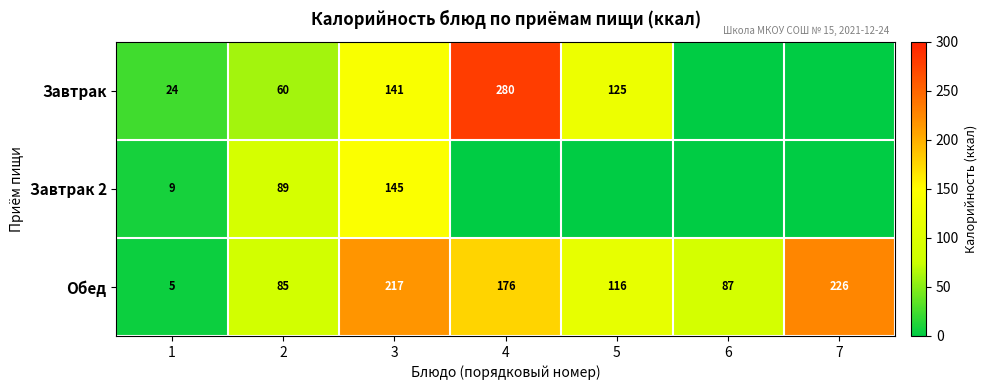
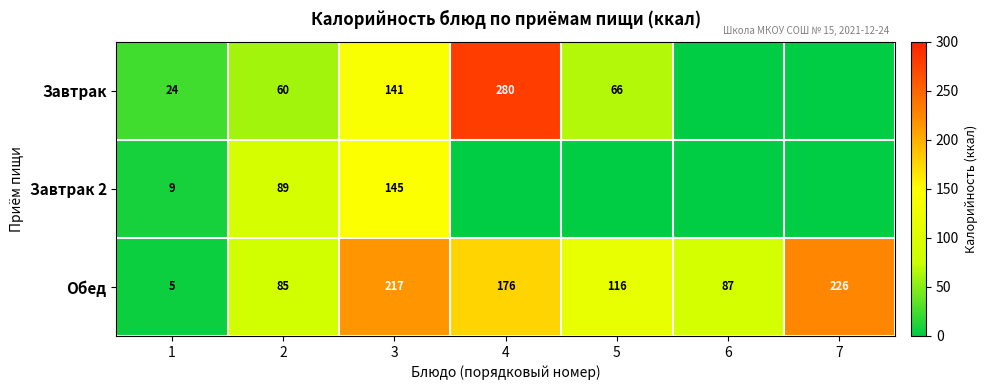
  {
    "Завтрак": {
      "1": 24,
      "2": 60,
      "3": 141,
      "4": 280,
-     "5": 125
+     "5": 66
    },
    "Завтрак 2": {
      "1": 9,
      "2": 89,
      "3": 145
    },
    "Обед": {
      "1": 5,
      "2": 85,
      "3": 217,
      "4": 176,
      "5": 116,
      "6": 87,
      "7": 226
    }
  }
